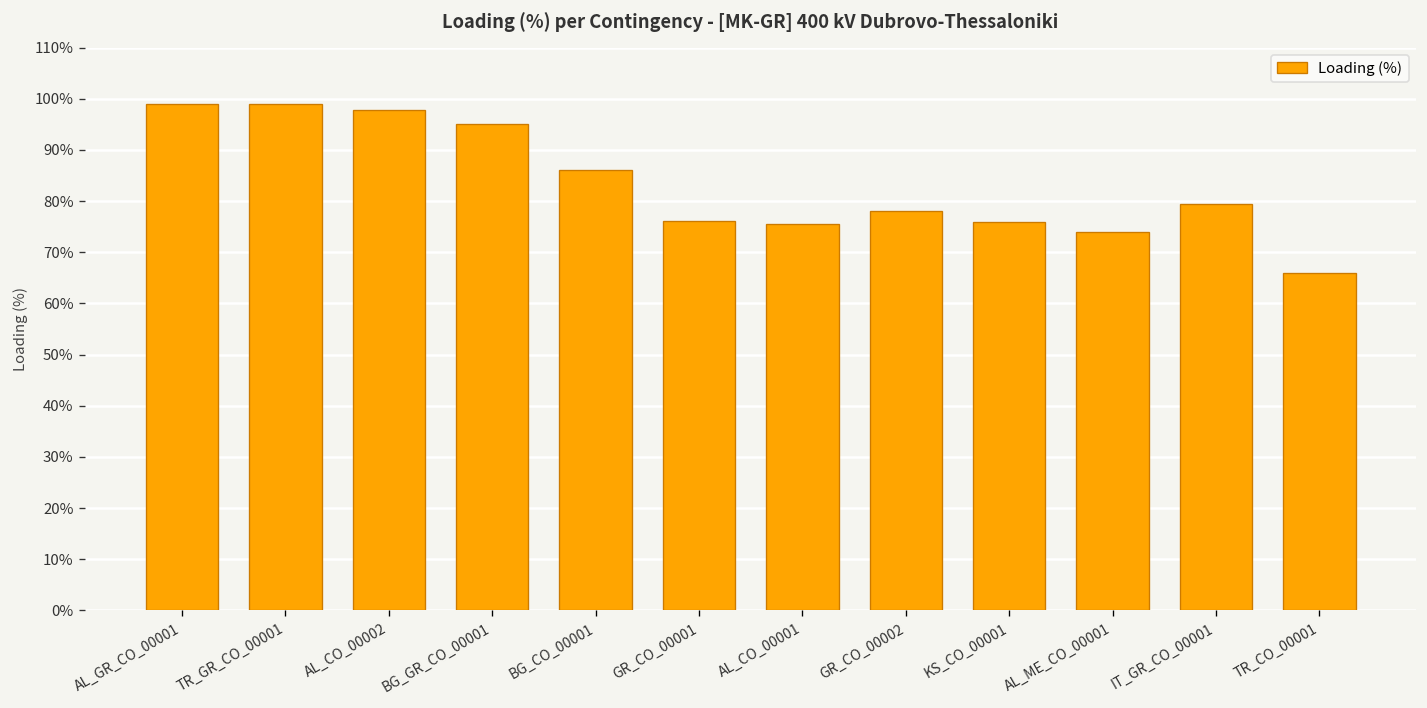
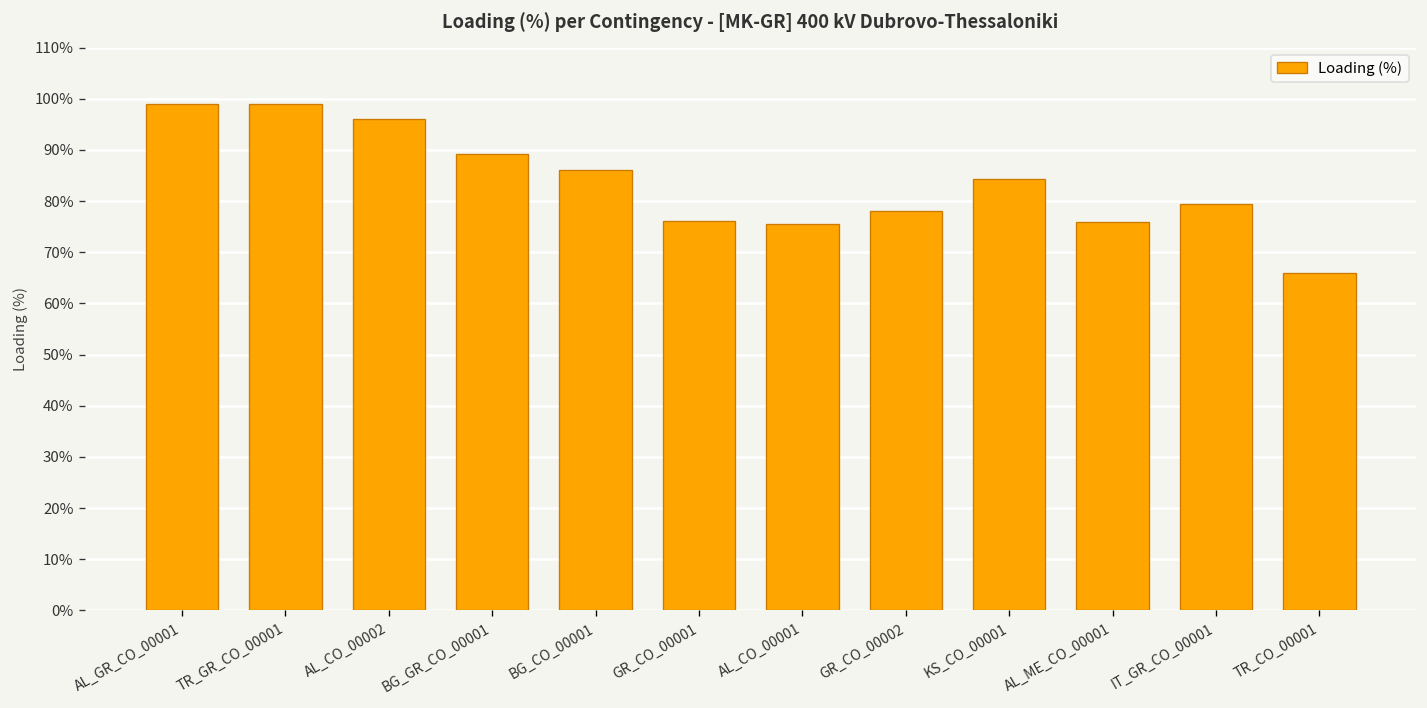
  {
    "AL_GR_CO_00001": "99%",
    "TR_GR_CO_00001": "99%",
-   "AL_CO_00002": "98%",
-   "BG_GR_CO_00001": "95%",
+   "AL_CO_00002": "96%",
+   "BG_GR_CO_00001": "89%",
    "BG_CO_00001": "86%",
    "GR_CO_00001": "76%",
    "AL_CO_00001": "76%",
    "GR_CO_00002": "78%",
-   "KS_CO_00001": "76%",
-   "AL_ME_CO_00001": "74%",
+   "KS_CO_00001": "84%",
+   "AL_ME_CO_00001": "76%",
    "IT_GR_CO_00001": "80%",
    "TR_CO_00001": "66%"
  }
